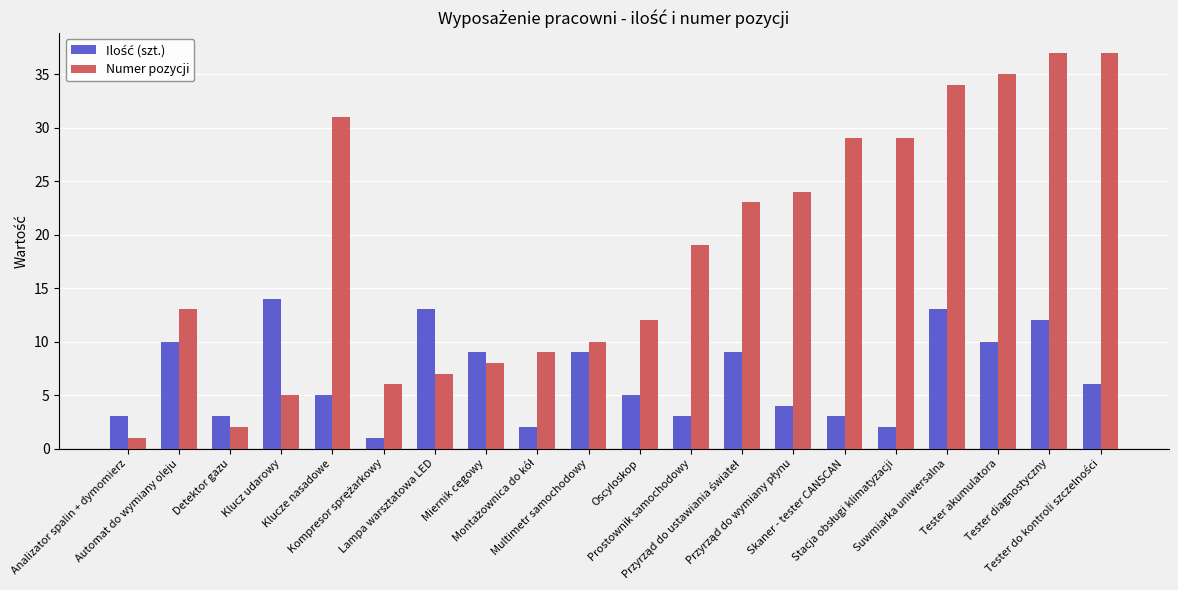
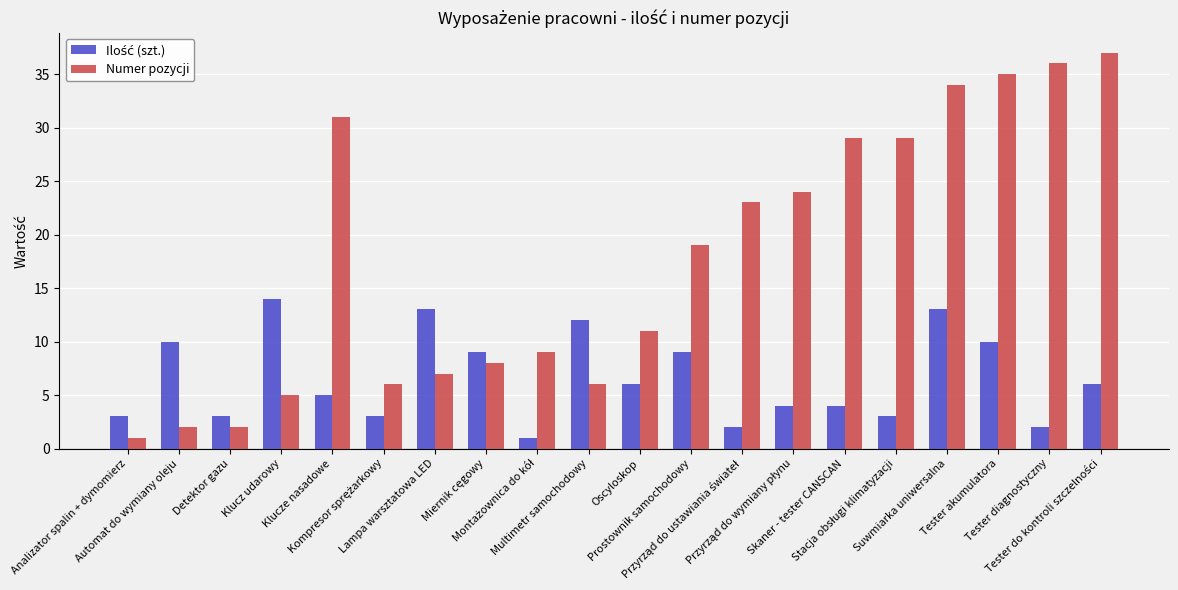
  {
    "Ilość (szt.)": {
      "Analizator spalin + dymomierz": 3,
      "Automat do wymiany oleju": 10,
      "Detektor gazu": 3,
      "Klucz udarowy": 14,
      "Klucze nasadowe": 5,
-     "Kompresor sprężarkowy": 1,
+     "Kompresor sprężarkowy": 3,
      "Lampa warsztatowa LED": 13,
      "Miernik cęgowy": 9,
-     "Montażownica do kół": 2,
-     "Multimetr samochodowy": 9,
-     "Oscyloskop": 5,
-     "Prostownik samochodowy": 3,
-     "Przyrząd do ustawiania świateł": 9,
+     "Montażownica do kół": 1,
+     "Multimetr samochodowy": 12,
+     "Oscyloskop": 6,
+     "Prostownik samochodowy": 9,
+     "Przyrząd do ustawiania świateł": 2,
      "Przyrząd do wymiany płynu": 4,
-     "Skaner - tester CANSCAN": 3,
-     "Stacja obsługi klimatyzacji": 2,
+     "Skaner - tester CANSCAN": 4,
+     "Stacja obsługi klimatyzacji": 3,
      "Suwmiarka uniwersalna": 13,
      "Tester akumulatora": 10,
-     "Tester diagnostyczny": 12,
+     "Tester diagnostyczny": 2,
      "Tester do kontroli szczelności": 6
    },
    "Numer pozycji": {
      "Analizator spalin + dymomierz": 1,
-     "Automat do wymiany oleju": 13,
+     "Automat do wymiany oleju": 2,
      "Detektor gazu": 2,
      "Klucz udarowy": 5,
      "Klucze nasadowe": 31,
      "Kompresor sprężarkowy": 6,
      "Lampa warsztatowa LED": 7,
      "Miernik cęgowy": 8,
      "Montażownica do kół": 9,
-     "Multimetr samochodowy": 10,
-     "Oscyloskop": 12,
+     "Multimetr samochodowy": 6,
+     "Oscyloskop": 11,
      "Prostownik samochodowy": 19,
      "Przyrząd do ustawiania świateł": 23,
      "Przyrząd do wymiany płynu": 24,
      "Skaner - tester CANSCAN": 29,
      "Stacja obsługi klimatyzacji": 29,
      "Suwmiarka uniwersalna": 34,
      "Tester akumulatora": 35,
-     "Tester diagnostyczny": 37,
+     "Tester diagnostyczny": 36,
      "Tester do kontroli szczelności": 37
    }
  }
